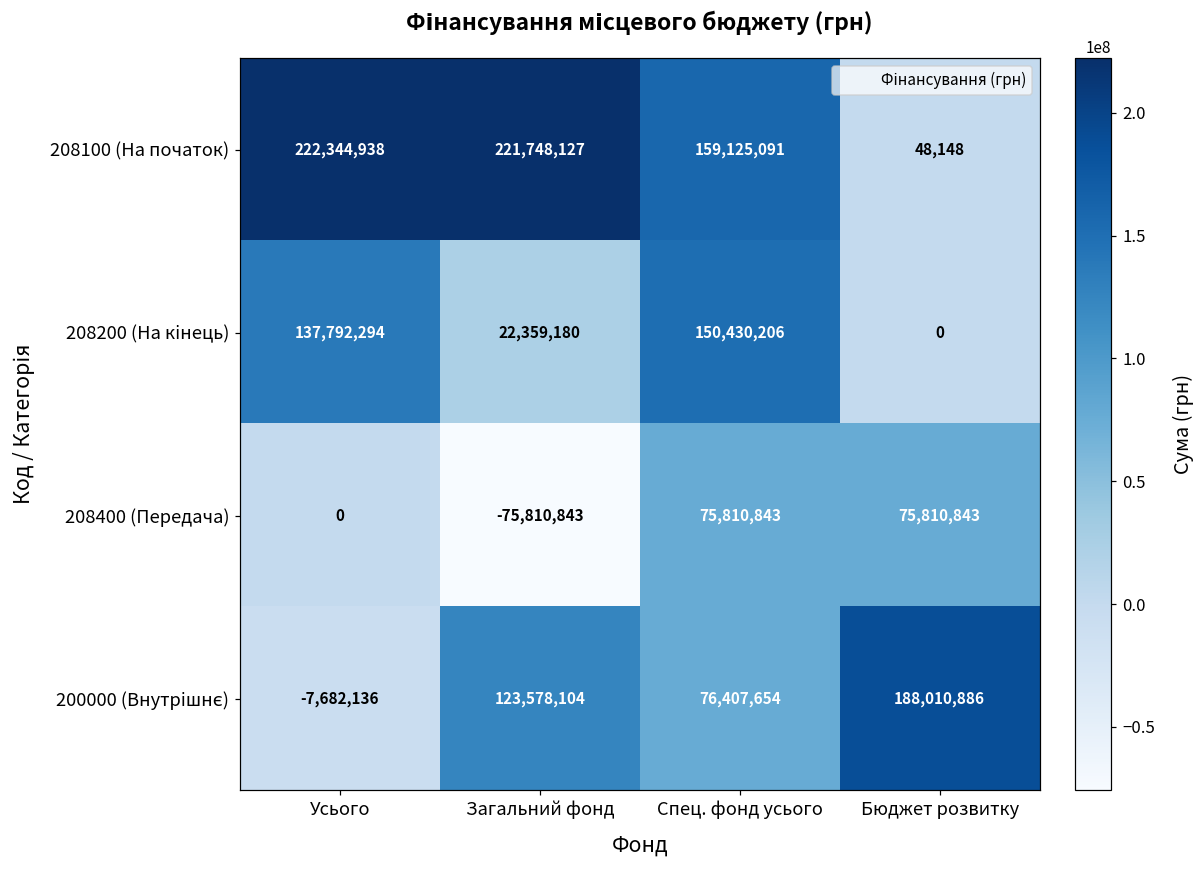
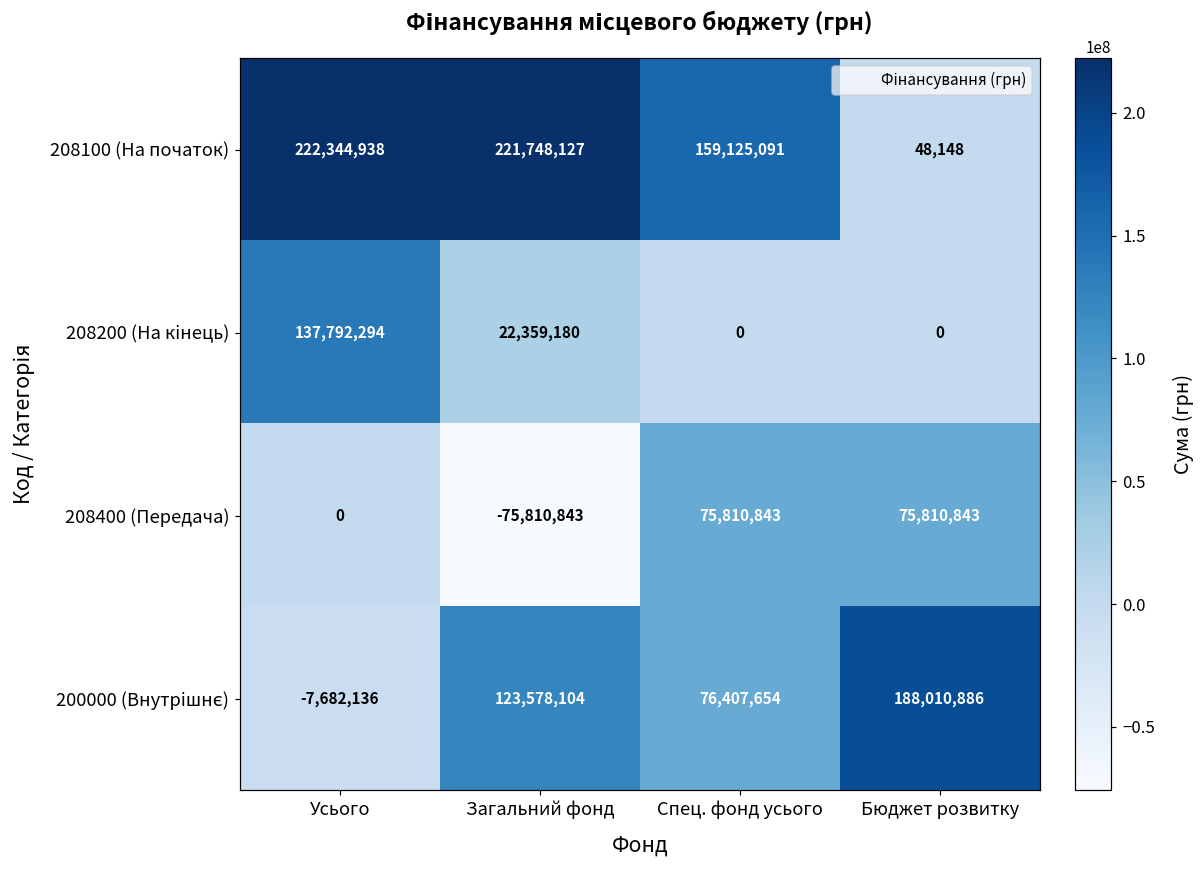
  {
    "208100 (На початок)": {
      "Усього": "222,344,938",
      "Загальний фонд": "221,748,127",
      "Спец. фонд усього": "159,125,091",
      "Бюджет розвитку": "48,148"
    },
    "208200 (На кінець)": {
      "Усього": "137,792,294",
      "Загальний фонд": "22,359,180",
-     "Спец. фонд усього": "150,430,206",
+     "Спец. фонд усього": "0",
      "Бюджет розвитку": "0"
    },
    "208400 (Передача)": {
      "Усього": "0",
      "Загальний фонд": "-75,810,843",
      "Спец. фонд усього": "75,810,843",
      "Бюджет розвитку": "75,810,843"
    },
    "200000 (Внутрішнє)": {
      "Усього": "-7,682,136",
      "Загальний фонд": "123,578,104",
      "Спец. фонд усього": "76,407,654",
      "Бюджет розвитку": "188,010,886"
    }
  }
